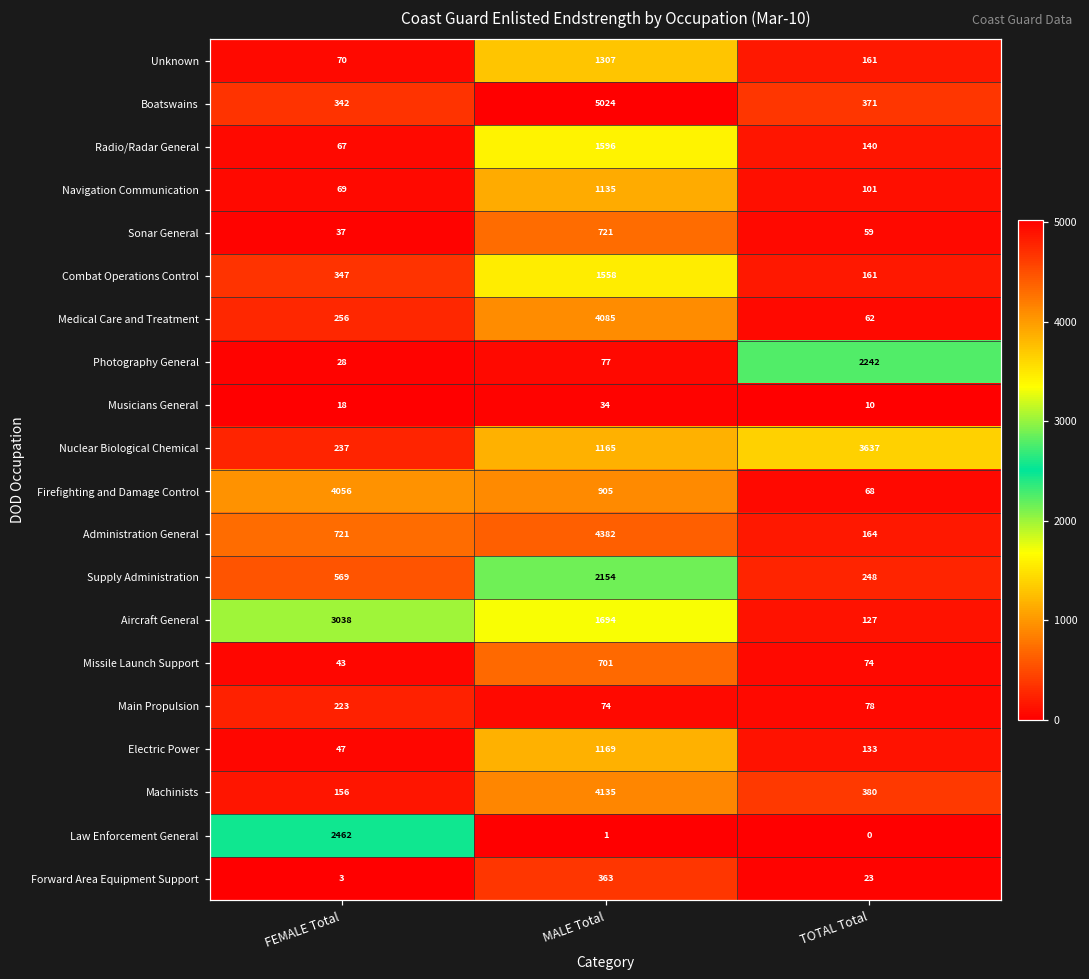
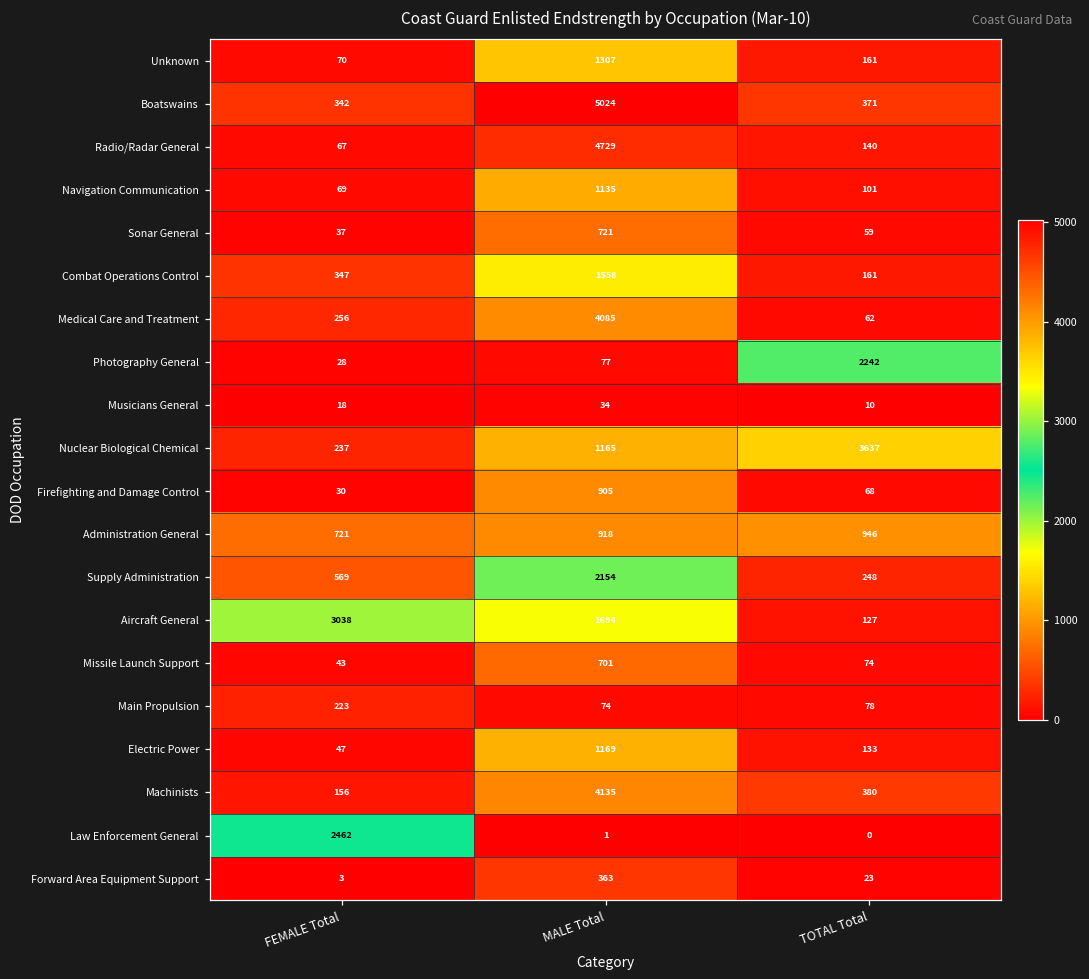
  {
    "Unknown": {
      "FEMALE Total": 70,
      "MALE Total": 1307,
      "TOTAL Total": 161
    },
    "Boatswains": {
      "FEMALE Total": 342,
      "MALE Total": 5024,
      "TOTAL Total": 371
    },
    "Radio/Radar General": {
      "FEMALE Total": 67,
-     "MALE Total": 1596,
+     "MALE Total": 4729,
      "TOTAL Total": 140
    },
    "Navigation Communication": {
      "FEMALE Total": 69,
      "MALE Total": 1135,
      "TOTAL Total": 101
    },
    "Sonar General": {
      "FEMALE Total": 37,
      "MALE Total": 721,
      "TOTAL Total": 59
    },
    "Combat Operations Control": {
      "FEMALE Total": 347,
      "MALE Total": 1558,
      "TOTAL Total": 161
    },
    "Medical Care and Treatment": {
      "FEMALE Total": 256,
      "MALE Total": 4085,
      "TOTAL Total": 62
    },
    "Photography General": {
      "FEMALE Total": 28,
      "MALE Total": 77,
      "TOTAL Total": 2242
    },
    "Musicians General": {
      "FEMALE Total": 18,
      "MALE Total": 34,
      "TOTAL Total": 10
    },
    "Nuclear Biological Chemical": {
      "FEMALE Total": 237,
      "MALE Total": 1165,
      "TOTAL Total": 3637
    },
    "Firefighting and Damage Control": {
-     "FEMALE Total": 4056,
+     "FEMALE Total": 30,
      "MALE Total": 905,
      "TOTAL Total": 68
    },
    "Administration General": {
      "FEMALE Total": 721,
-     "MALE Total": 4382,
-     "TOTAL Total": 164
+     "MALE Total": 918,
+     "TOTAL Total": 946
    },
    "Supply Administration": {
      "FEMALE Total": 569,
      "MALE Total": 2154,
      "TOTAL Total": 248
    },
    "Aircraft General": {
      "FEMALE Total": 3038,
      "MALE Total": 1694,
      "TOTAL Total": 127
    },
    "Missile Launch Support": {
      "FEMALE Total": 43,
      "MALE Total": 701,
      "TOTAL Total": 74
    },
    "Main Propulsion": {
      "FEMALE Total": 223,
      "MALE Total": 74,
      "TOTAL Total": 78
    },
    "Electric Power": {
      "FEMALE Total": 47,
      "MALE Total": 1169,
      "TOTAL Total": 133
    },
    "Machinists": {
      "FEMALE Total": 156,
      "MALE Total": 4135,
      "TOTAL Total": 380
    },
    "Law Enforcement General": {
      "FEMALE Total": 2462,
      "MALE Total": 1,
      "TOTAL Total": 0
    },
    "Forward Area Equipment Support": {
      "FEMALE Total": 3,
      "MALE Total": 363,
      "TOTAL Total": 23
    }
  }
